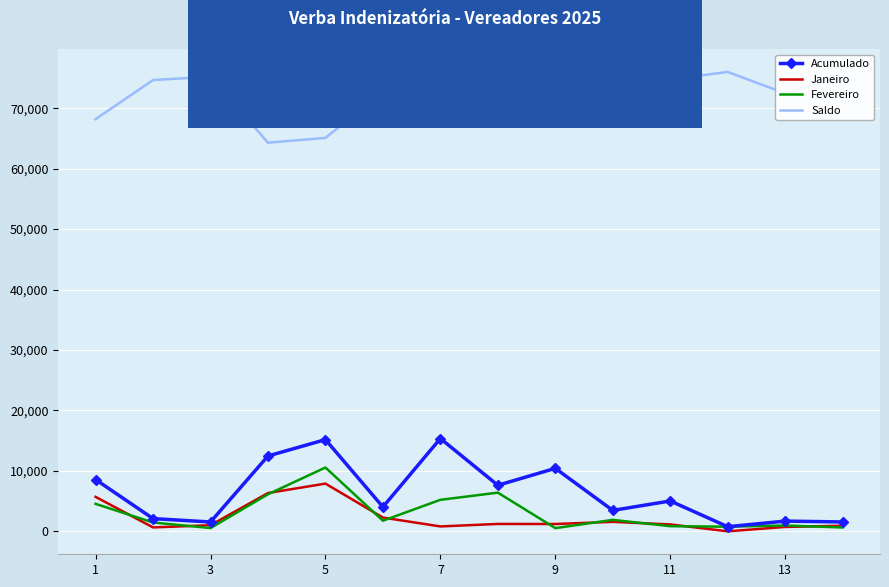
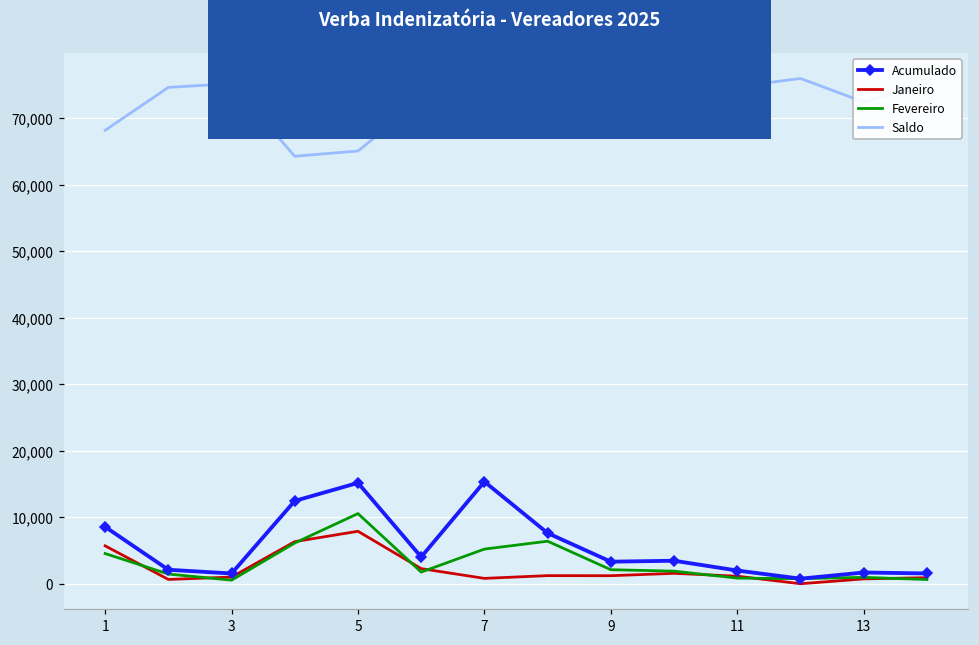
  {
    "Acumulado": {
      "1": "9,000",
      "3": "2,000",
      "5": "15,000",
      "7": "15,000",
-     "9": "10,000",
-     "11": "5,000",
+     "9": "3,000",
+     "11": "2,000",
      "13": "2,000"
    },
    "Janeiro": {
      "1": "6,000",
      "3": "1,000",
      "5": "8,000",
      "7": "1,000",
      "9": "1,000"
    },
    "Fevereiro": {
      "1": "5,000",
      "3": "1,000",
      "5": "11,000",
      "7": "5,000",
-     "9": "1,000"
+     "9": "2,000"
    },
    "Saldo": {
      "1": "68,000",
      "3": "75,000",
      "5": "65,000",
      "7": "71,000",
      "9": "70,000",
      "11": "75,000"
    }
  }
